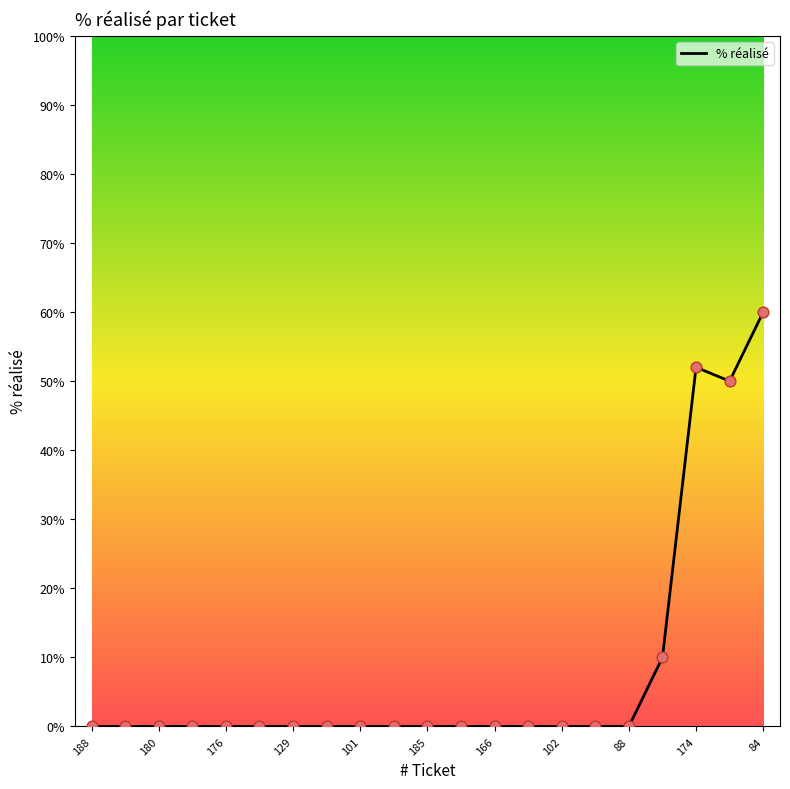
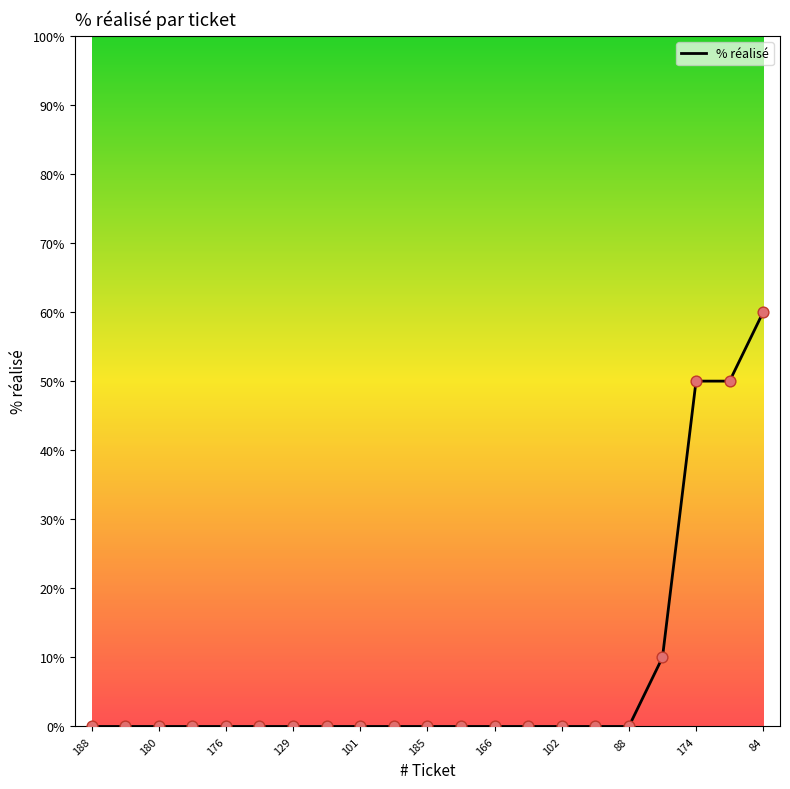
  {
    "188": "0%",
    "180": "0%",
    "176": "0%",
    "129": "0%",
    "101": "0%",
    "185": "0%",
    "166": "0%",
    "102": "0%",
    "88": "0%",
-   "174": "52%",
+   "174": "50%",
    "84": "60%"
  }
